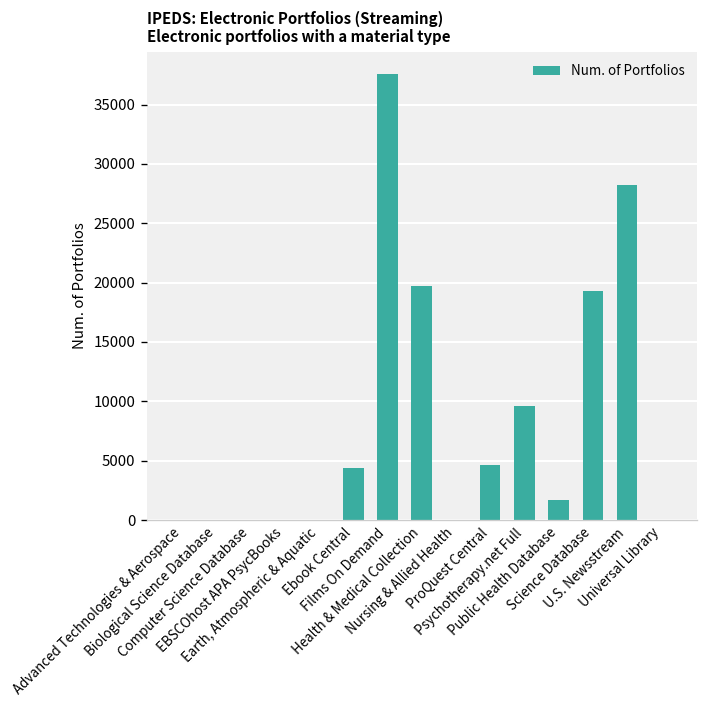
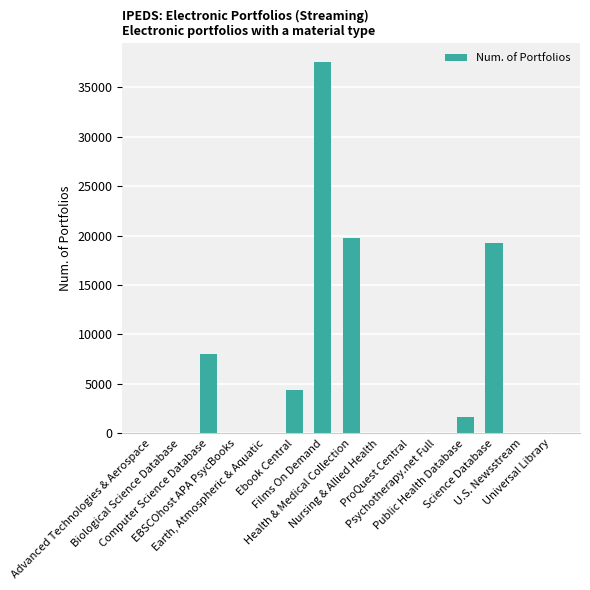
  {
-   "Computer Science Database": 0,
+   "Computer Science Database": 8000,
    "Ebook Central": 4000,
    "Films On Demand": 38000,
    "Health & Medical Collection": 20000,
-   "ProQuest Central": 5000,
-   "Psychotherapy.net Full": 10000,
+   "ProQuest Central": 0,
+   "Psychotherapy.net Full": 0,
    "Public Health Database": 2000,
    "Science Database": 19000,
-   "U.S. Newsstream": 28000
+   "U.S. Newsstream": 0
  }
